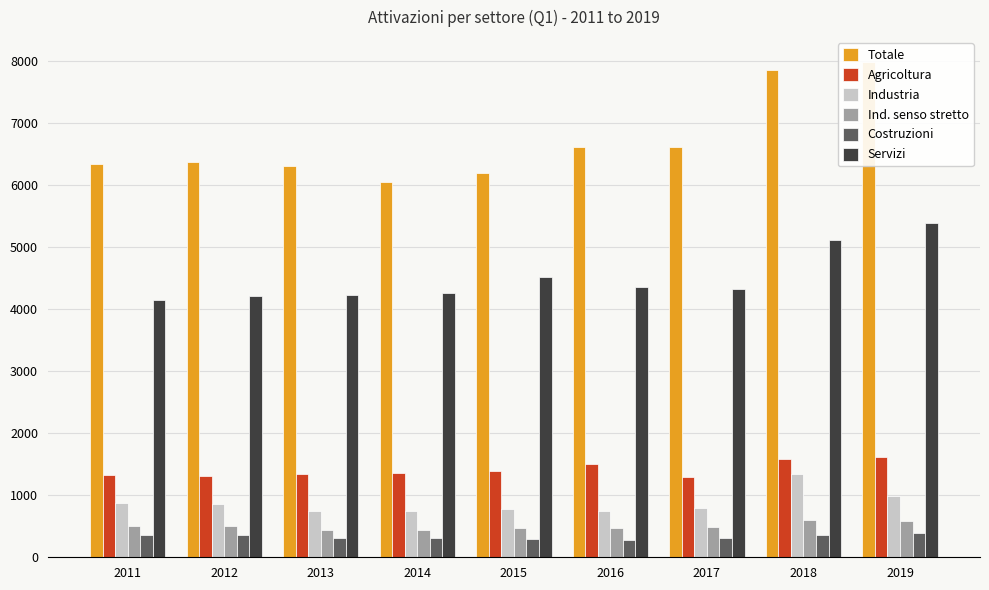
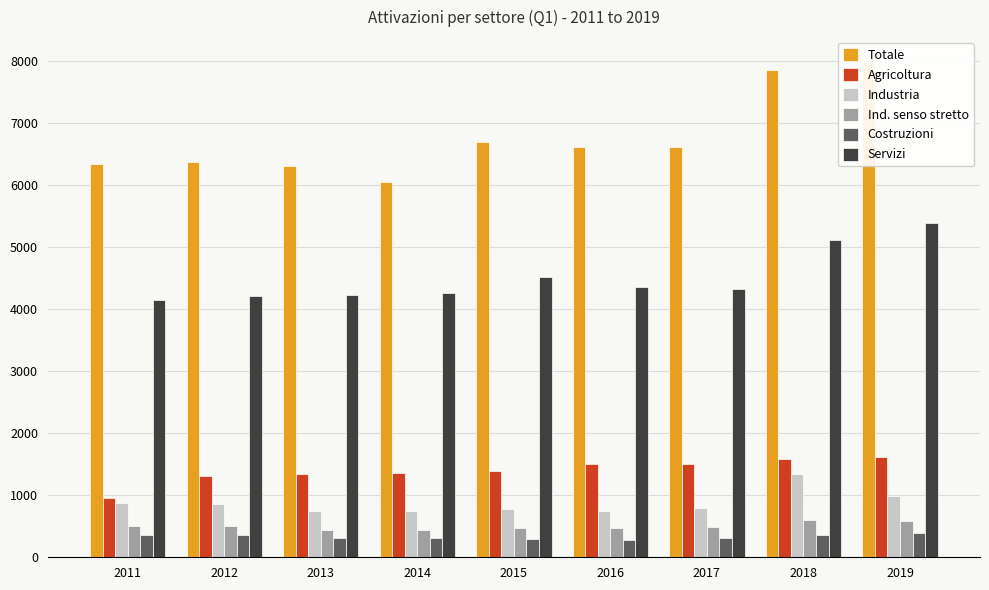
  {
    "Totale": {
      "2011": 6300,
      "2012": 6400,
      "2013": 6300,
      "2014": 6100,
-     "2015": 6200,
+     "2015": 6700,
      "2016": 6600,
      "2017": 6600,
      "2018": 7900
    },
    "Agricoltura": {
-     "2011": 1300,
+     "2011": 1000,
      "2012": 1300,
      "2013": 1300,
      "2014": 1400,
      "2015": 1400,
      "2016": 1500,
-     "2017": 1300,
+     "2017": 1500,
      "2018": 1600,
      "2019": 1600
    },
    "Industria": {
      "2011": 900,
      "2012": 900,
      "2013": 800,
      "2014": 700,
      "2015": 800,
      "2016": 700,
      "2017": 800,
      "2018": 1300,
      "2019": 1000
    },
    "Ind. senso stretto": {
      "2011": 500,
      "2012": 500,
      "2013": 400,
      "2014": 400,
      "2015": 500,
      "2016": 500,
      "2017": 500,
      "2018": 600,
      "2019": 600
    }
  }
